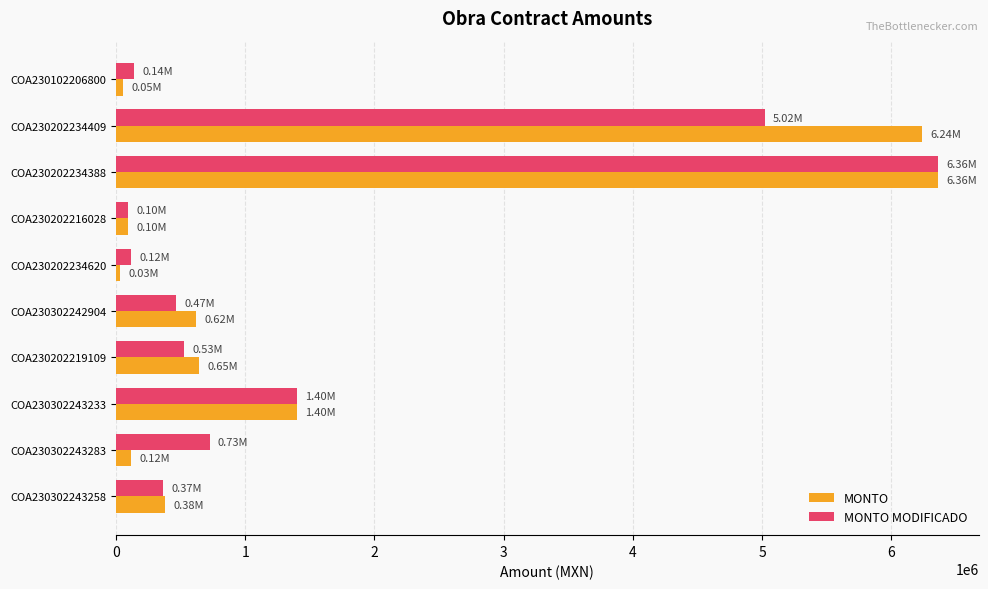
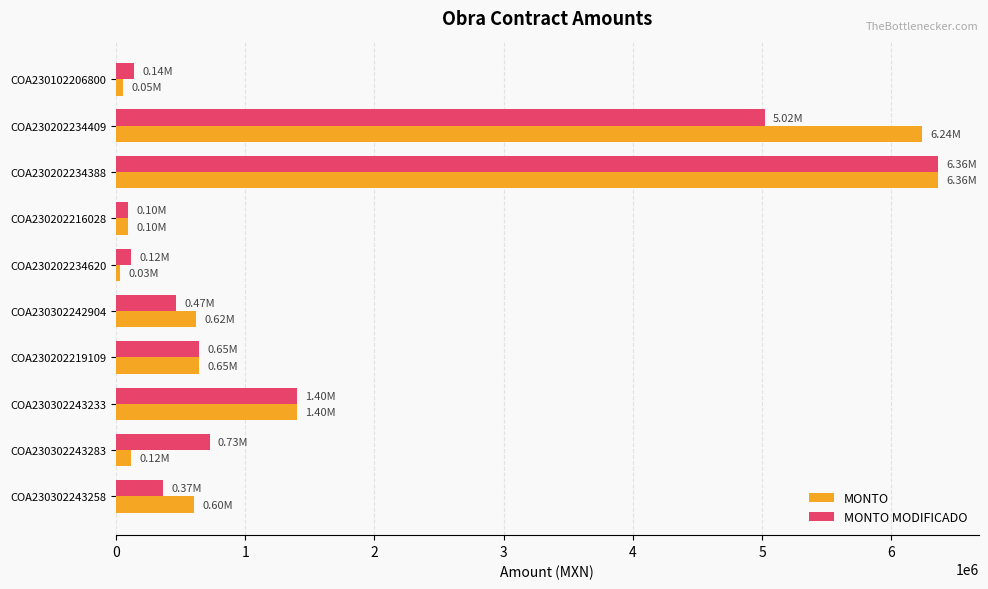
  {
    "MONTO": {
      "COA230102206800": "0.05M",
      "COA230202234409": "6.24M",
      "COA230202234388": "6.36M",
      "COA230202216028": "0.10M",
      "COA230202234620": "0.03M",
      "COA230302242904": "0.62M",
      "COA230202219109": "0.65M",
      "COA230302243233": "1.40M",
      "COA230302243283": "0.12M",
-     "COA230302243258": "0.38M"
+     "COA230302243258": "0.60M"
    },
    "MONTO MODIFICADO": {
      "COA230102206800": "0.14M",
      "COA230202234409": "5.02M",
      "COA230202234388": "6.36M",
      "COA230202216028": "0.10M",
      "COA230202234620": "0.12M",
      "COA230302242904": "0.47M",
-     "COA230202219109": "0.53M",
+     "COA230202219109": "0.65M",
      "COA230302243233": "1.40M",
      "COA230302243283": "0.73M",
      "COA230302243258": "0.37M"
    }
  }
